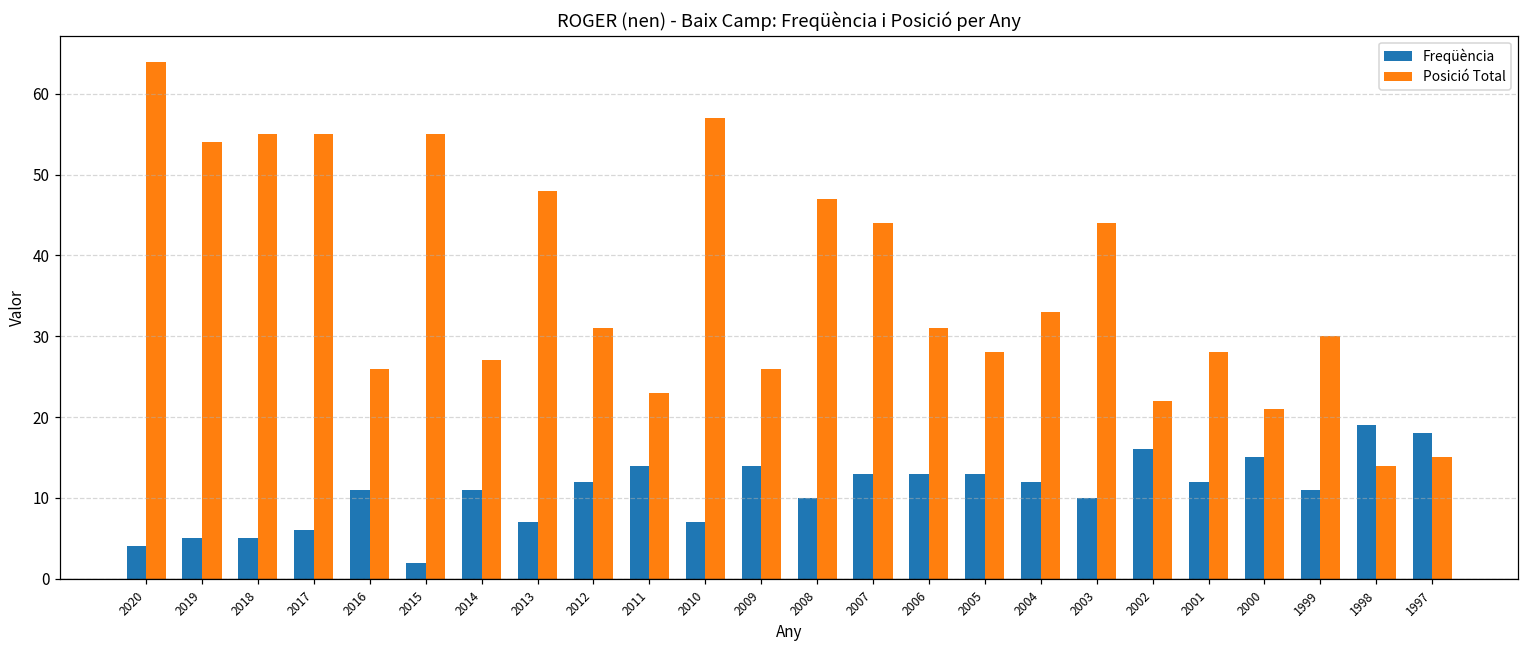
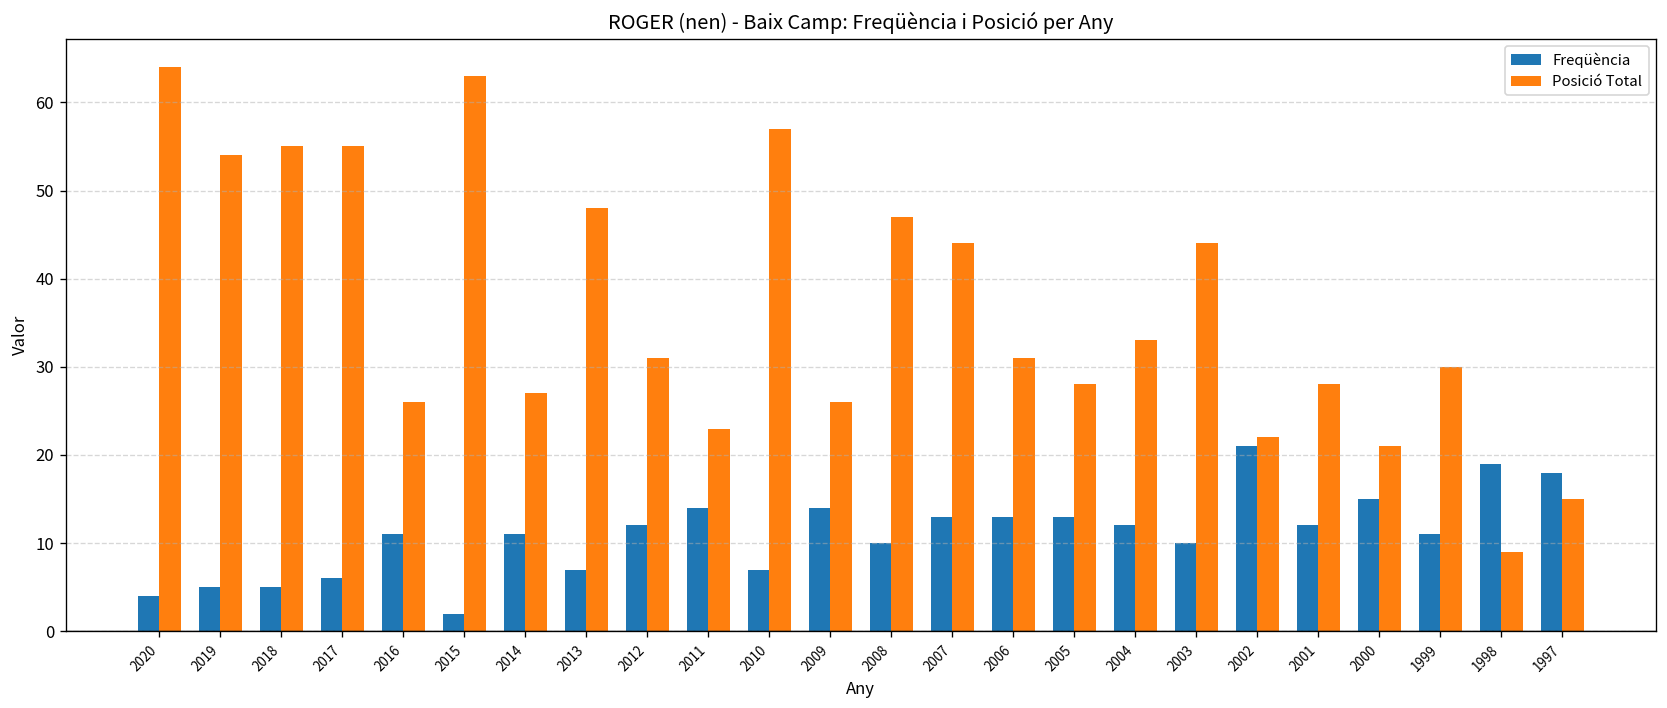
  {
    "Freqüència": {
      "2020": 4,
      "2019": 5,
      "2018": 5,
      "2017": 6,
      "2016": 11,
      "2015": 2,
      "2014": 11,
      "2013": 7,
      "2012": 12,
      "2011": 14,
      "2010": 7,
      "2009": 14,
      "2008": 10,
      "2007": 13,
      "2006": 13,
      "2005": 13,
      "2004": 12,
      "2003": 10,
-     "2002": 16,
+     "2002": 21,
      "2001": 12,
      "2000": 15,
      "1999": 11,
      "1998": 19,
      "1997": 18
    },
    "Posició Total": {
      "2020": 64,
      "2019": 54,
      "2018": 55,
      "2017": 55,
      "2016": 26,
-     "2015": 55,
+     "2015": 63,
      "2014": 27,
      "2013": 48,
      "2012": 31,
      "2011": 23,
      "2010": 57,
      "2009": 26,
      "2008": 47,
      "2007": 44,
      "2006": 31,
      "2005": 28,
      "2004": 33,
      "2003": 44,
      "2002": 22,
      "2001": 28,
      "2000": 21,
      "1999": 30,
-     "1998": 14,
+     "1998": 9,
      "1997": 15
    }
  }
